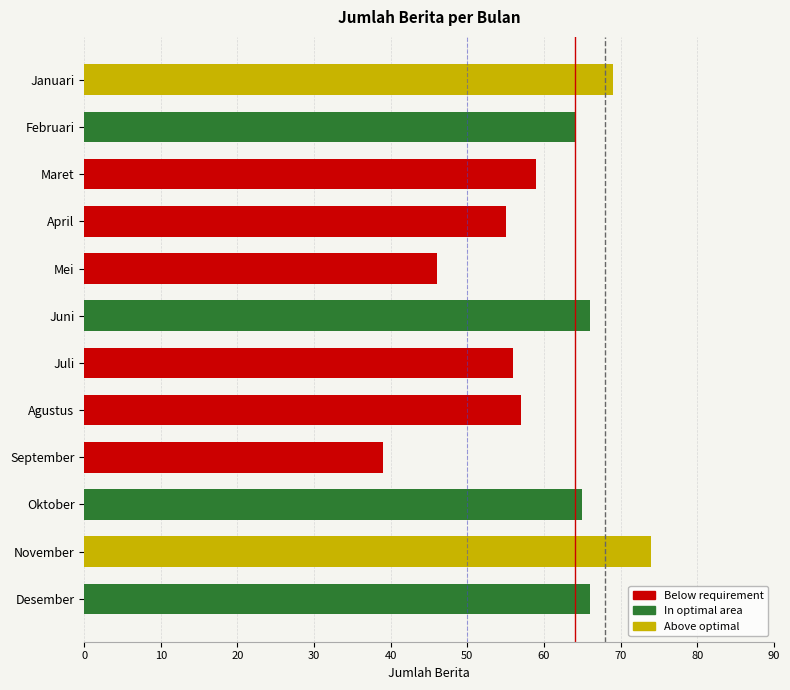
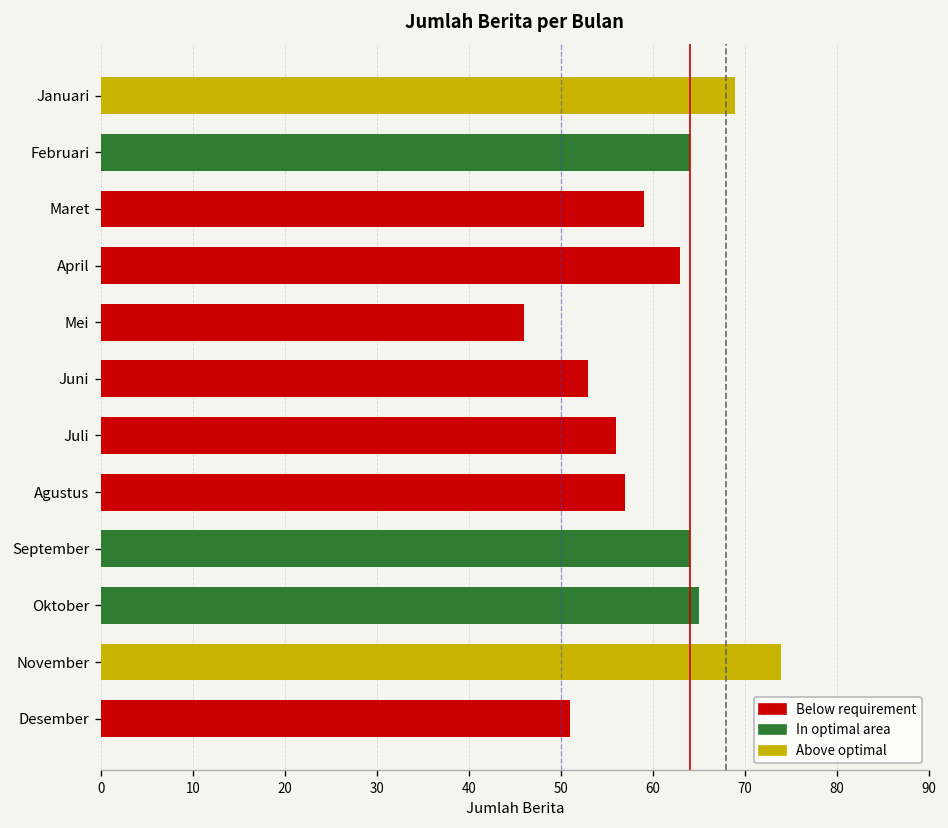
  {
    "Januari": 69,
    "Februari": 64,
    "Maret": 59,
-   "April": 55,
+   "April": 63,
    "Mei": 46,
-   "Juni": 66,
+   "Juni": 53,
    "Juli": 56,
    "Agustus": 57,
-   "September": 39,
+   "September": 64,
    "Oktober": 65,
    "November": 74,
-   "Desember": 66
+   "Desember": 51
  }
